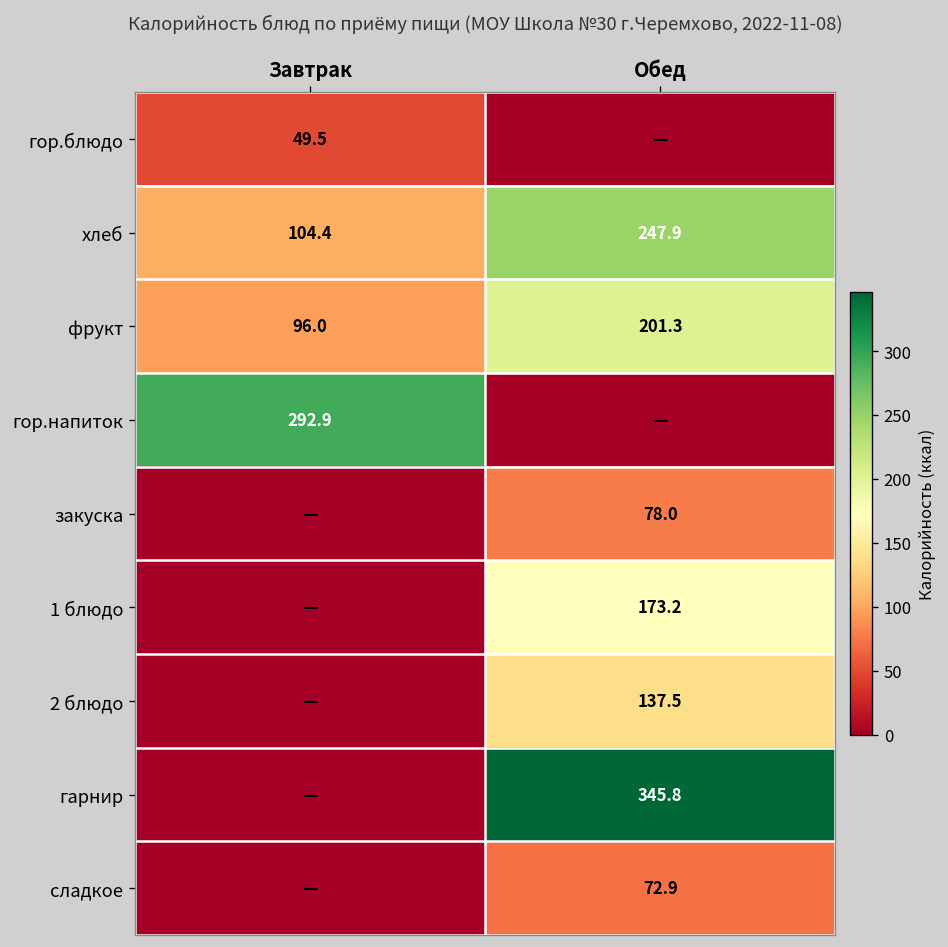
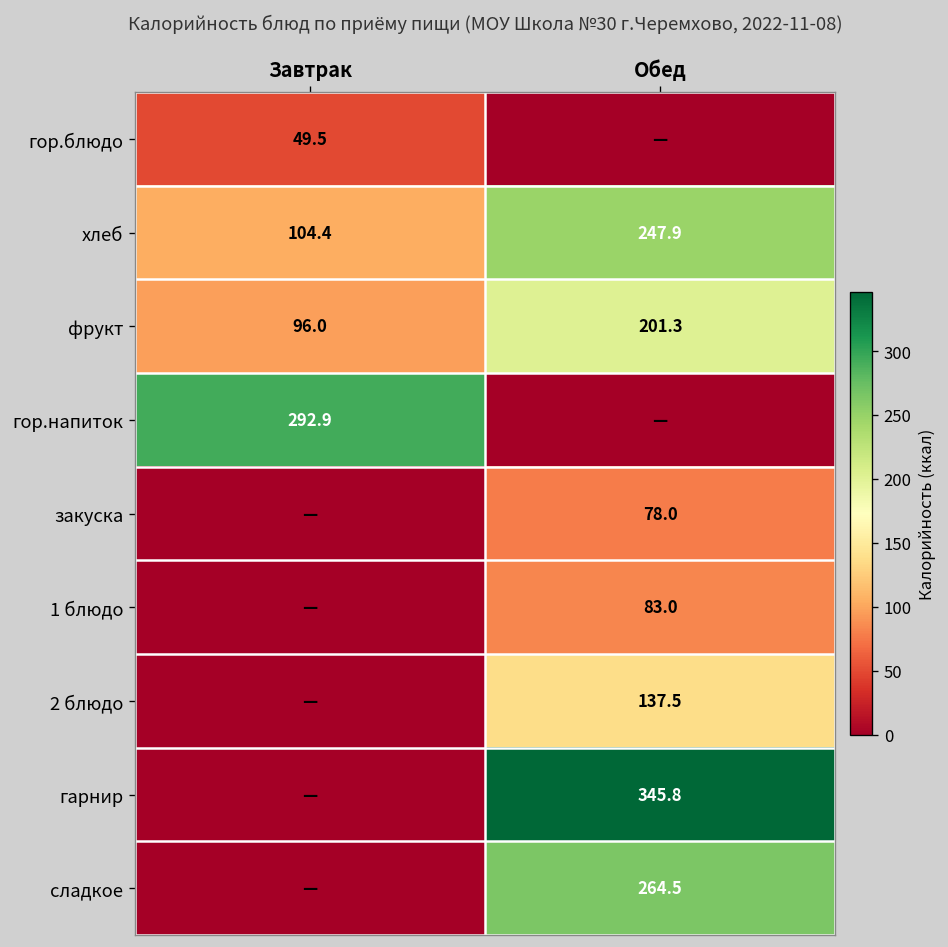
  {
    "гор.блюдо": {
      "Завтрак": 49.5
    },
    "хлеб": {
      "Завтрак": 104.4,
      "Обед": 247.9
    },
    "фрукт": {
      "Завтрак": 96.0,
      "Обед": 201.3
    },
    "гор.напиток": {
      "Завтрак": 292.9
    },
    "закуска": {
      "Обед": 78.0
    },
    "1 блюдо": {
-     "Обед": 173.2
+     "Обед": 83.0
    },
    "2 блюдо": {
      "Обед": 137.5
    },
    "гарнир": {
      "Обед": 345.8
    },
    "сладкое": {
-     "Обед": 72.9
+     "Обед": 264.5
    }
  }
